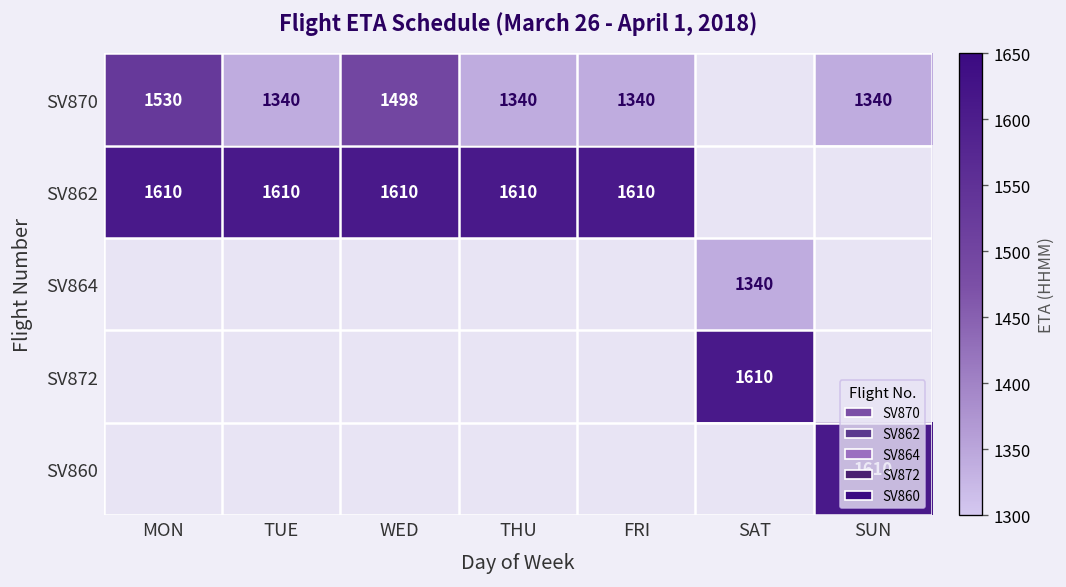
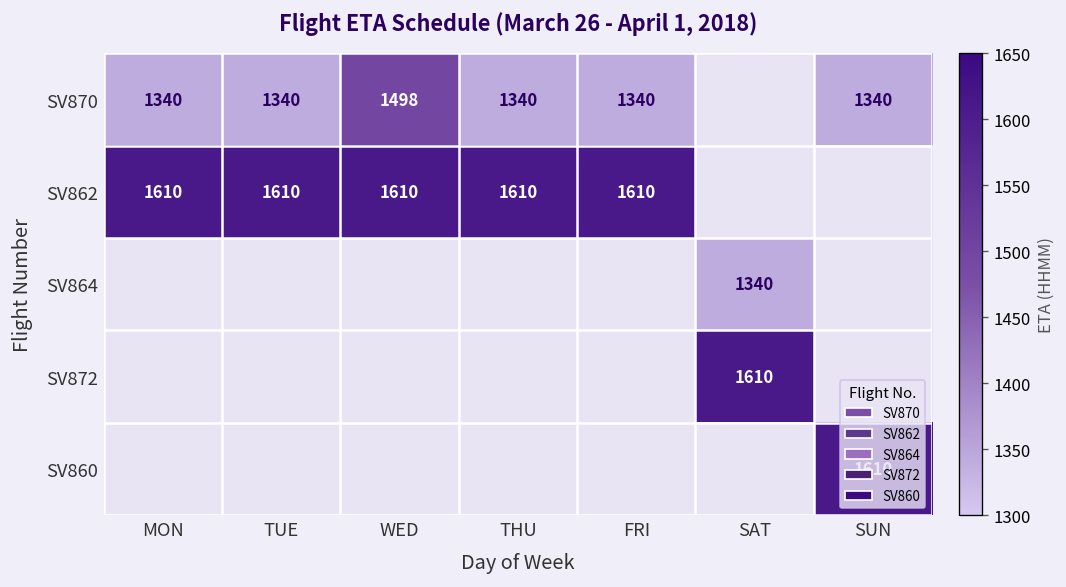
  {
    "SV870": {
-     "MON": 1530,
+     "MON": 1340,
      "TUE": 1340,
      "WED": 1498,
      "THU": 1340,
      "FRI": 1340,
      "SUN": 1340
    },
    "SV862": {
      "MON": 1610,
      "TUE": 1610,
      "WED": 1610,
      "THU": 1610,
      "FRI": 1610
    },
    "SV864": {
      "SAT": 1340
    },
    "SV872": {
      "SAT": 1610
    }
  }
